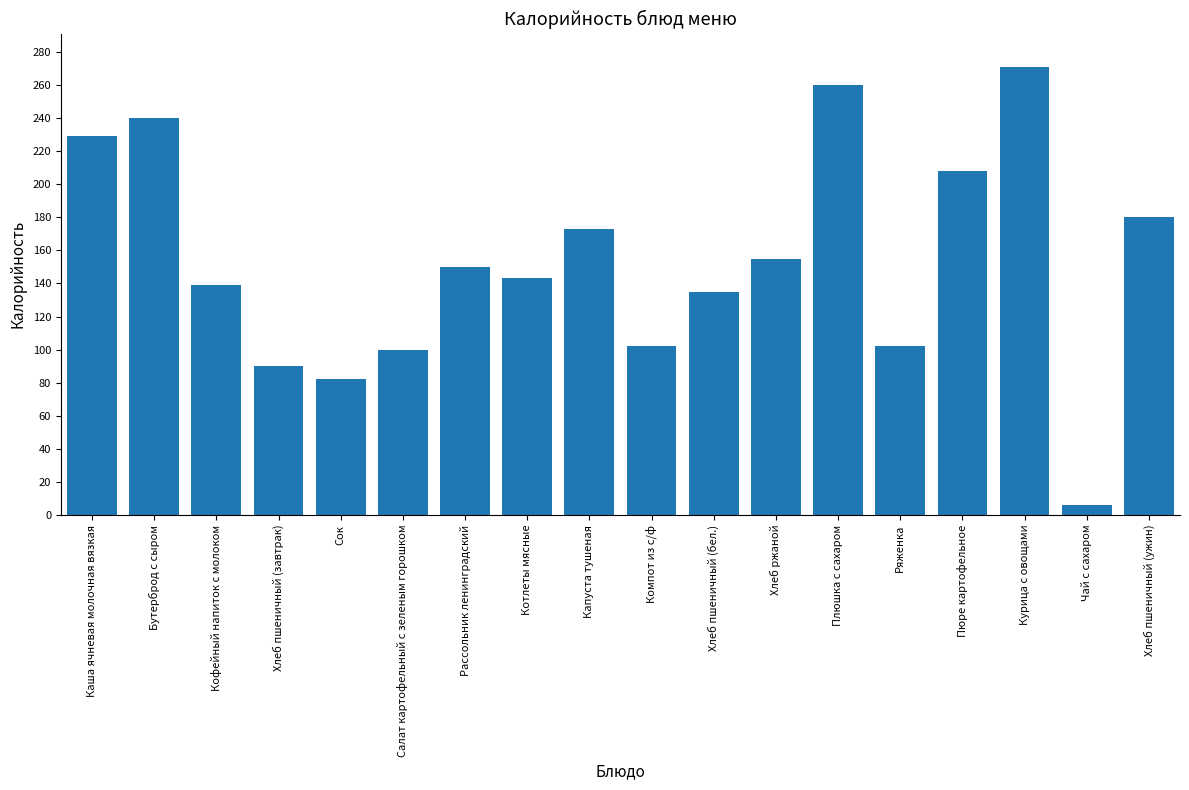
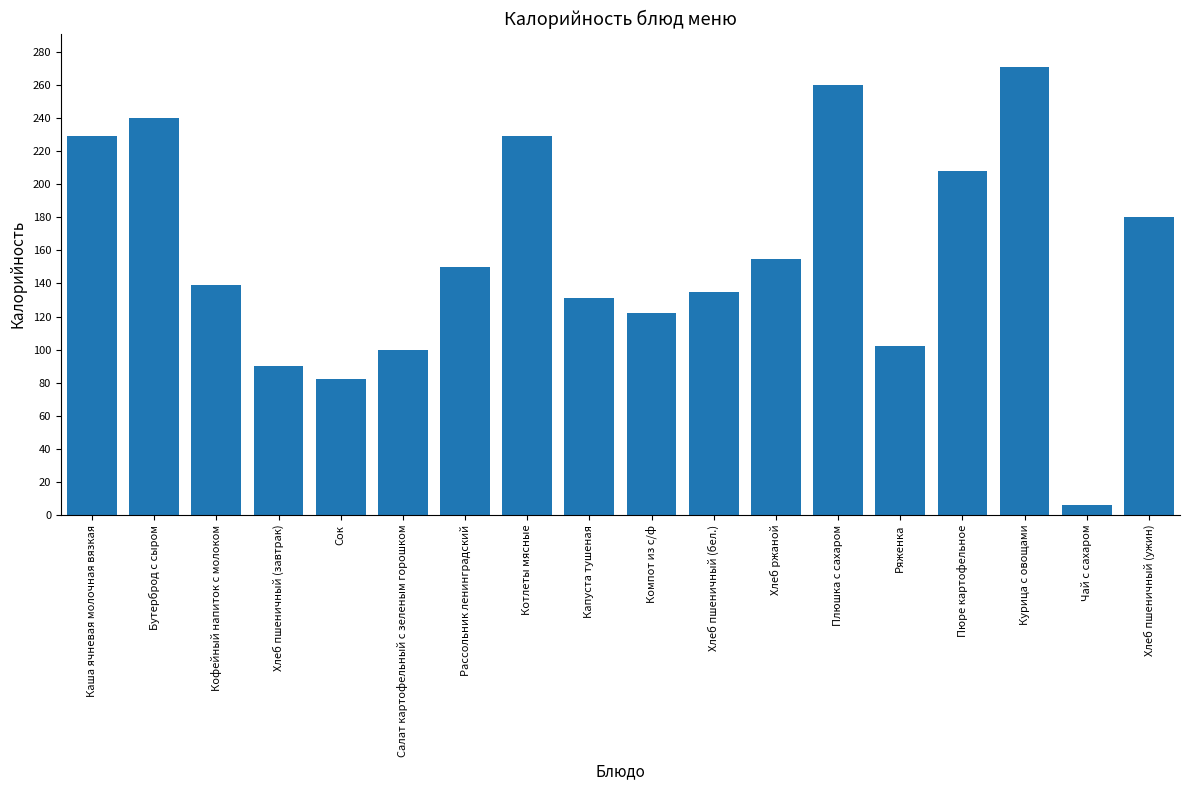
  {
    "Каша ячневая молочная вязкая": 229,
    "Бутерброд с сыром": 240,
    "Кофейный напиток с молоком": 139,
    "Хлеб пшеничный (завтрак)": 90,
    "Сок": 82,
    "Салат картофельный с зеленым горошком": 100,
    "Рассольник ленинградский": 150,
-   "Котлеты мясные": 143,
-   "Капуста тушеная": 173,
-   "Компот из с/ф": 102,
+   "Котлеты мясные": 229,
+   "Капуста тушеная": 131,
+   "Компот из с/ф": 122,
    "Хлеб пшеничный (бел.)": 135,
    "Хлеб ржаной": 155,
    "Плюшка с сахаром": 260,
    "Ряженка": 102,
    "Пюре картофельное": 208,
    "Курица с овощами": 271,
    "Чай с сахаром": 6,
    "Хлеб пшеничный (ужин)": 180
  }
